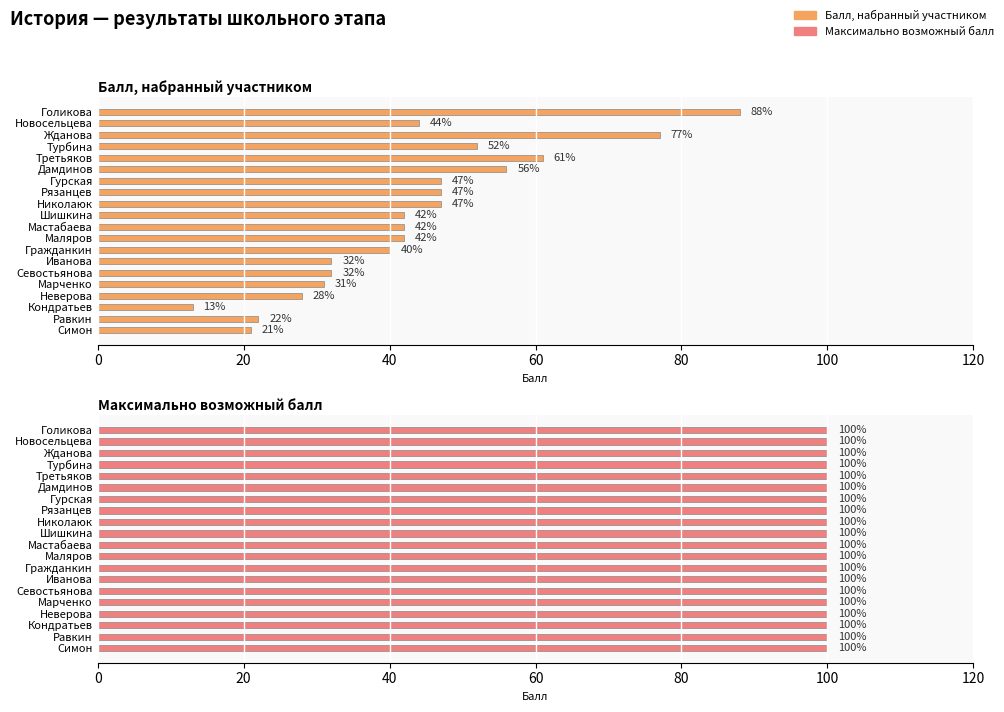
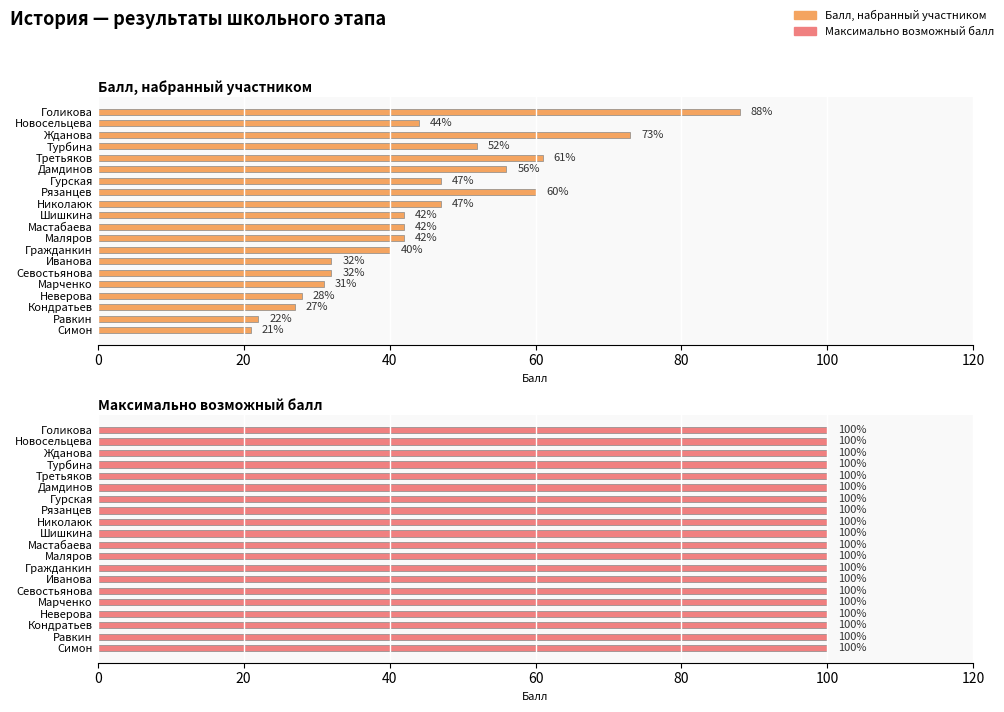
  {
    "Балл, набранный участником": {
      "Голикова": "88%",
      "Новосельцева": "44%",
-     "Жданова": "77%",
+     "Жданова": "73%",
      "Турбина": "52%",
      "Третьяков": "61%",
      "Дамдинов": "56%",
      "Гурская": "47%",
-     "Рязанцев": "47%",
+     "Рязанцев": "60%",
      "Николаюк": "47%",
      "Шишкина": "42%",
      "Мастабаева": "42%",
      "Маляров": "42%",
      "Гражданкин": "40%",
      "Иванова": "32%",
      "Севостьянова": "32%",
      "Марченко": "31%",
      "Неверова": "28%",
-     "Кондратьев": "13%",
+     "Кондратьев": "27%",
      "Равкин": "22%",
      "Симон": "21%"
    },
    "Максимально возможный балл": {
      "Голикова": "100%",
      "Новосельцева": "100%",
      "Жданова": "100%",
      "Турбина": "100%",
      "Третьяков": "100%",
      "Дамдинов": "100%",
      "Гурская": "100%",
      "Рязанцев": "100%",
      "Николаюк": "100%",
      "Шишкина": "100%",
      "Мастабаева": "100%",
      "Маляров": "100%",
      "Гражданкин": "100%",
      "Иванова": "100%",
      "Севостьянова": "100%",
      "Марченко": "100%",
      "Неверова": "100%",
      "Кондратьев": "100%",
      "Равкин": "100%",
      "Симон": "100%"
    }
  }
